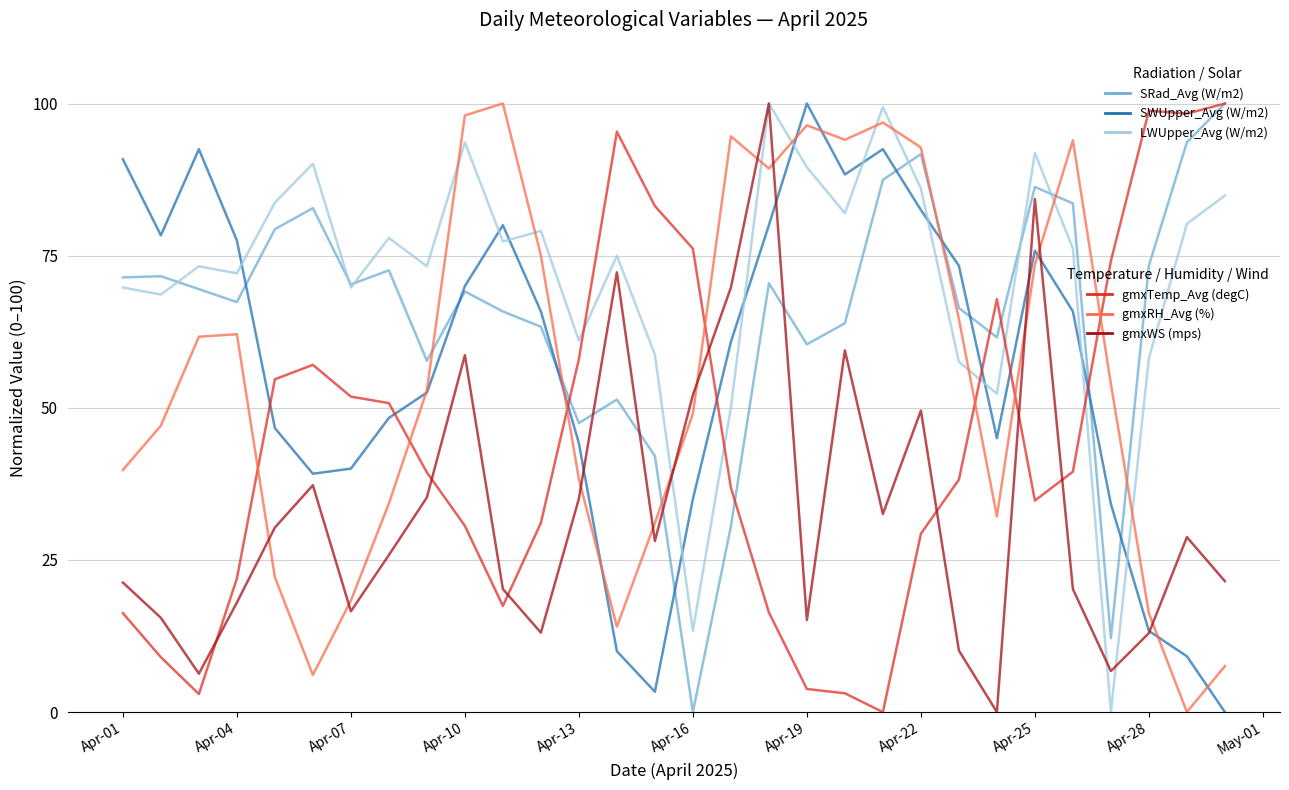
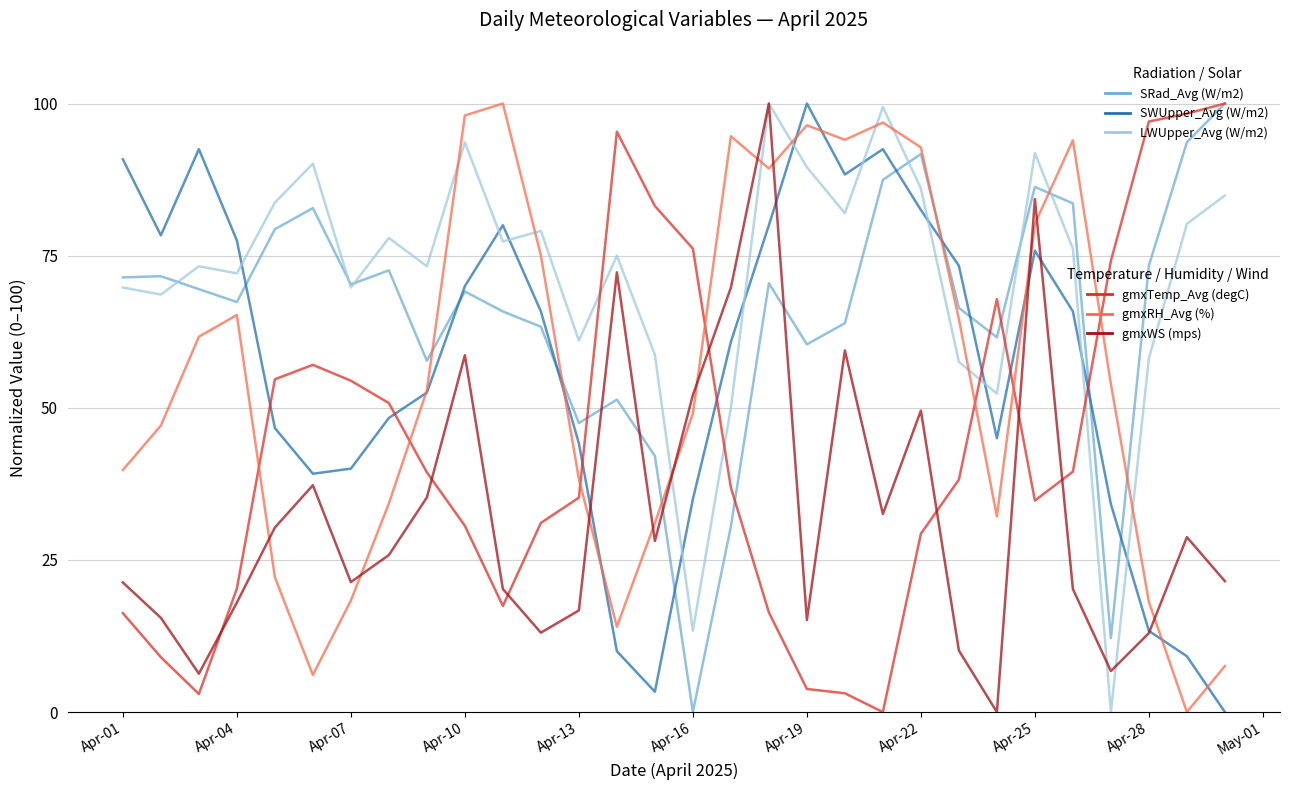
  {
    "gmxTemp_Avg (degC)": {
      "Apr-01": 16,
-     "Apr-04": 22,
-     "Apr-07": 52,
+     "Apr-04": 20,
+     "Apr-07": 54,
      "Apr-10": 31,
-     "Apr-13": 58,
+     "Apr-13": 35,
      "Apr-16": 76,
      "Apr-19": 4,
      "Apr-22": 29,
      "Apr-25": 35,
-     "Apr-28": 99
+     "Apr-28": 97
    },
    "gmxRH_Avg (%)": {
      "Apr-01": 40,
-     "Apr-04": 62,
+     "Apr-04": 65,
      "Apr-07": 18,
      "Apr-10": 98,
      "Apr-13": 38,
      "Apr-16": 49,
      "Apr-19": 96,
      "Apr-22": 93,
-     "Apr-25": 74,
-     "Apr-28": 16
+     "Apr-25": 80,
+     "Apr-28": 18
    },
    "gmxWS (mps)": {
      "Apr-01": 21,
      "Apr-04": 18,
-     "Apr-07": 17,
+     "Apr-07": 21,
      "Apr-10": 59,
-     "Apr-13": 35,
+     "Apr-13": 17,
      "Apr-16": 52,
      "Apr-19": 15,
      "Apr-22": 50,
      "Apr-25": 84
    }
  }
